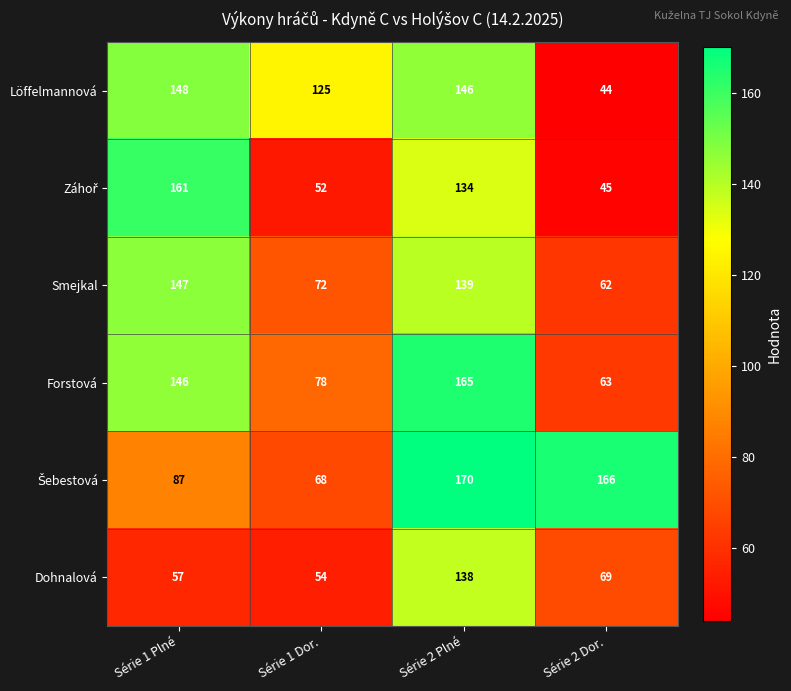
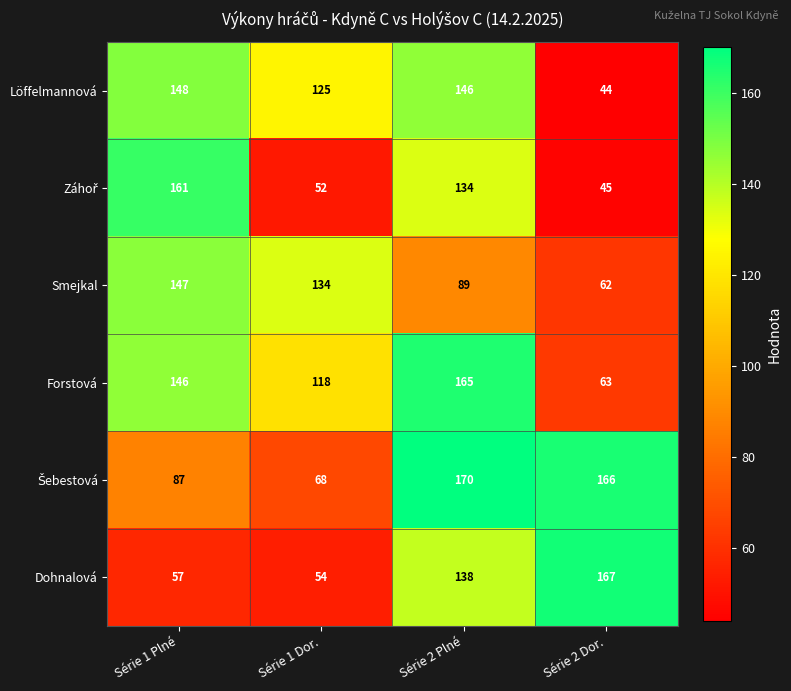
  {
    "Löffelmannová": {
      "Série 1 Plné": 148,
      "Série 1 Dor.": 125,
      "Série 2 Plné": 146,
      "Série 2 Dor.": 44
    },
    "Záhoř": {
      "Série 1 Plné": 161,
      "Série 1 Dor.": 52,
      "Série 2 Plné": 134,
      "Série 2 Dor.": 45
    },
    "Smejkal": {
      "Série 1 Plné": 147,
-     "Série 1 Dor.": 72,
-     "Série 2 Plné": 139,
+     "Série 1 Dor.": 134,
+     "Série 2 Plné": 89,
      "Série 2 Dor.": 62
    },
    "Forstová": {
      "Série 1 Plné": 146,
-     "Série 1 Dor.": 78,
+     "Série 1 Dor.": 118,
      "Série 2 Plné": 165,
      "Série 2 Dor.": 63
    },
    "Šebestová": {
      "Série 1 Plné": 87,
      "Série 1 Dor.": 68,
      "Série 2 Plné": 170,
      "Série 2 Dor.": 166
    },
    "Dohnalová": {
      "Série 1 Plné": 57,
      "Série 1 Dor.": 54,
      "Série 2 Plné": 138,
-     "Série 2 Dor.": 69
+     "Série 2 Dor.": 167
    }
  }
